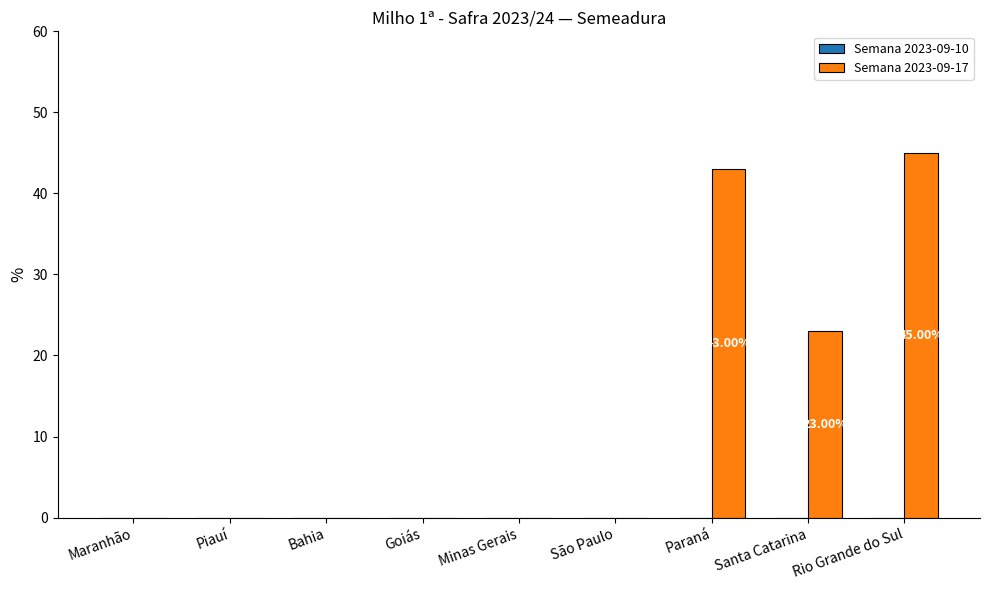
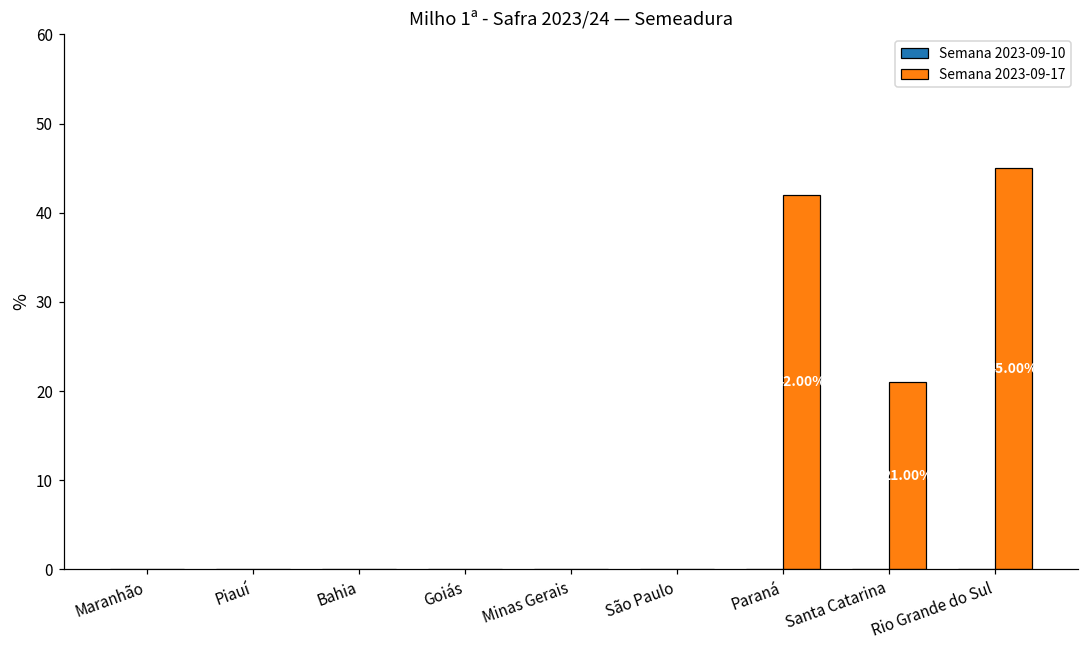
  {
    "Semana 2023-09-10": {
      "Maranhão": "0",
      "Piauí": "0",
      "Bahia": "0",
      "Goiás": "0",
      "Minas Gerais": "0",
      "São Paulo": "0",
      "Paraná": "0",
      "Santa Catarina": "0",
      "Rio Grande do Sul": "0"
    },
    "Semana 2023-09-17": {
-     "Paraná": "43.00%",
-     "Santa Catarina": "23.00%",
+     "Paraná": "42.00%",
+     "Santa Catarina": "21.00%",
      "Rio Grande do Sul": "45.00%"
    }
  }
